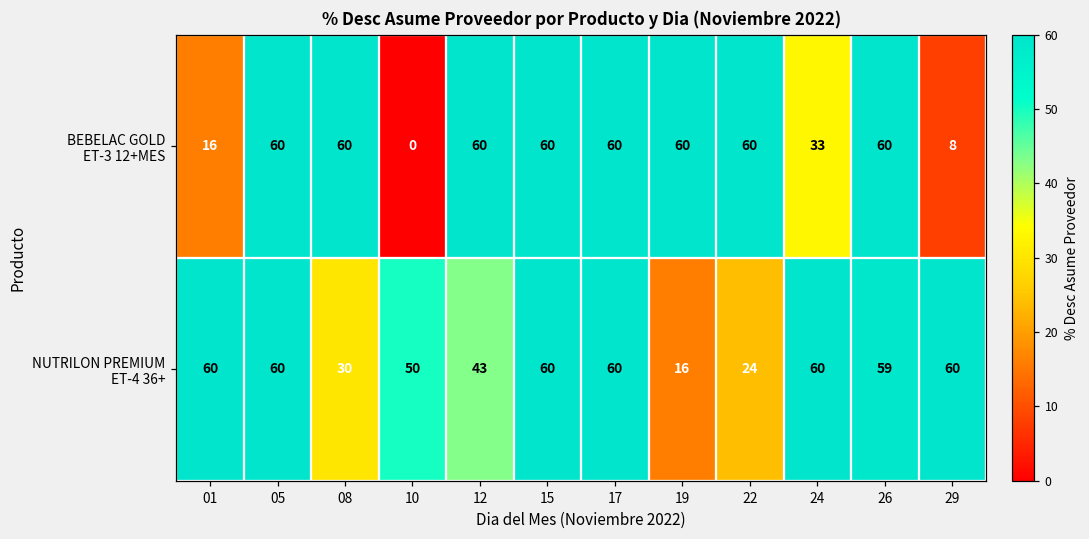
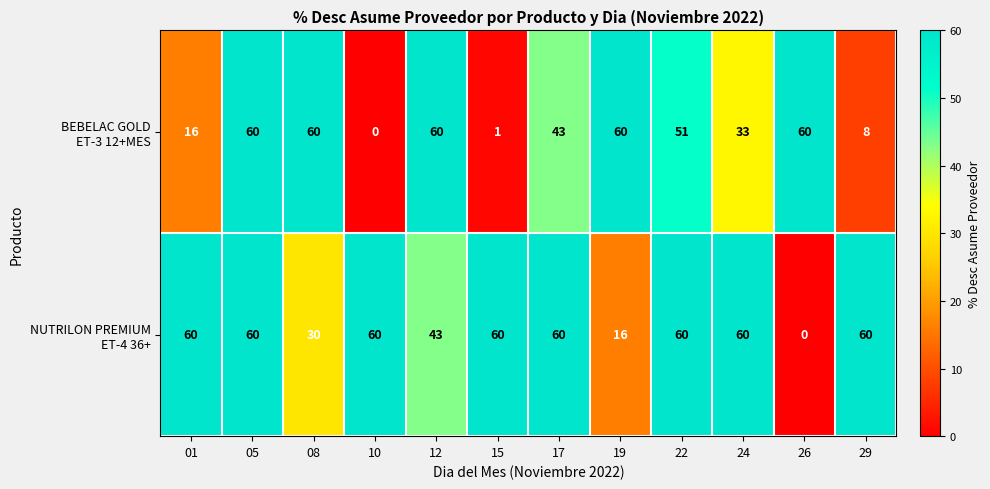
  {
    "BEBELAC GOLD ET-3 12+MES": {
      "01": 16,
      "05": 60,
      "08": 60,
      "10": 0,
      "12": 60,
-     "15": 60,
-     "17": 60,
+     "15": 1,
+     "17": 43,
      "19": 60,
-     "22": 60,
+     "22": 51,
      "24": 33,
      "26": 60,
      "29": 8
    },
    "NUTRILON PREMIUM ET-4 36+": {
      "01": 60,
      "05": 60,
      "08": 30,
-     "10": 50,
+     "10": 60,
      "12": 43,
      "15": 60,
      "17": 60,
      "19": 16,
-     "22": 24,
+     "22": 60,
      "24": 60,
-     "26": 59,
+     "26": 0,
      "29": 60
    }
  }
